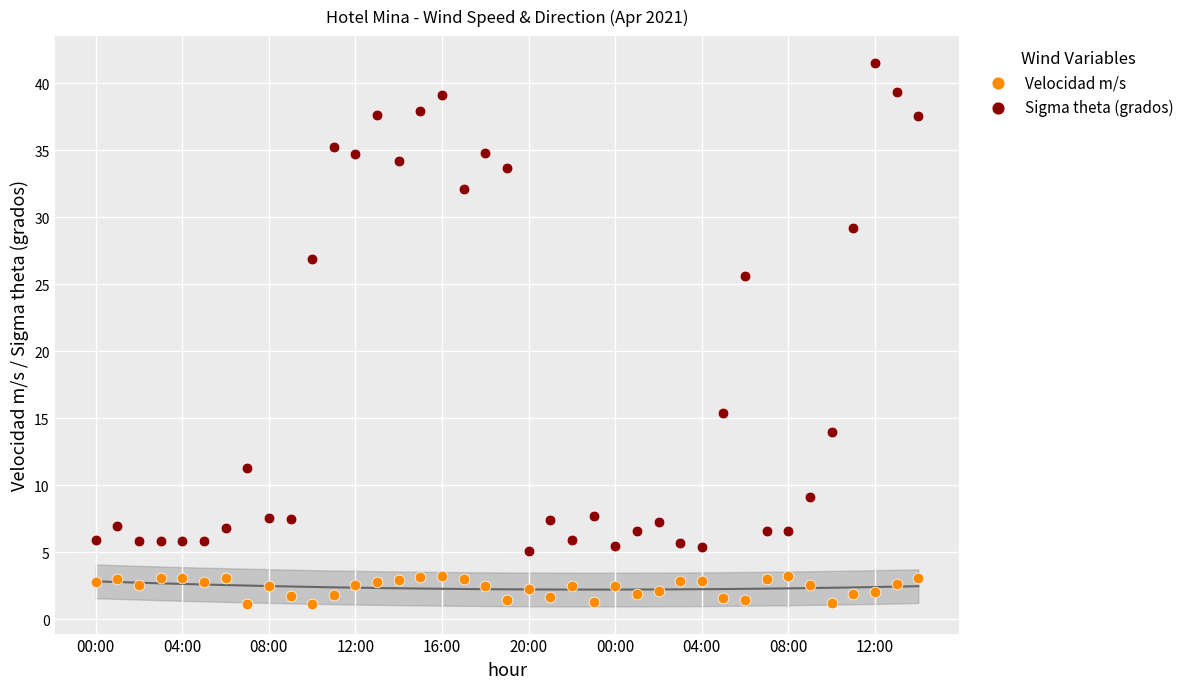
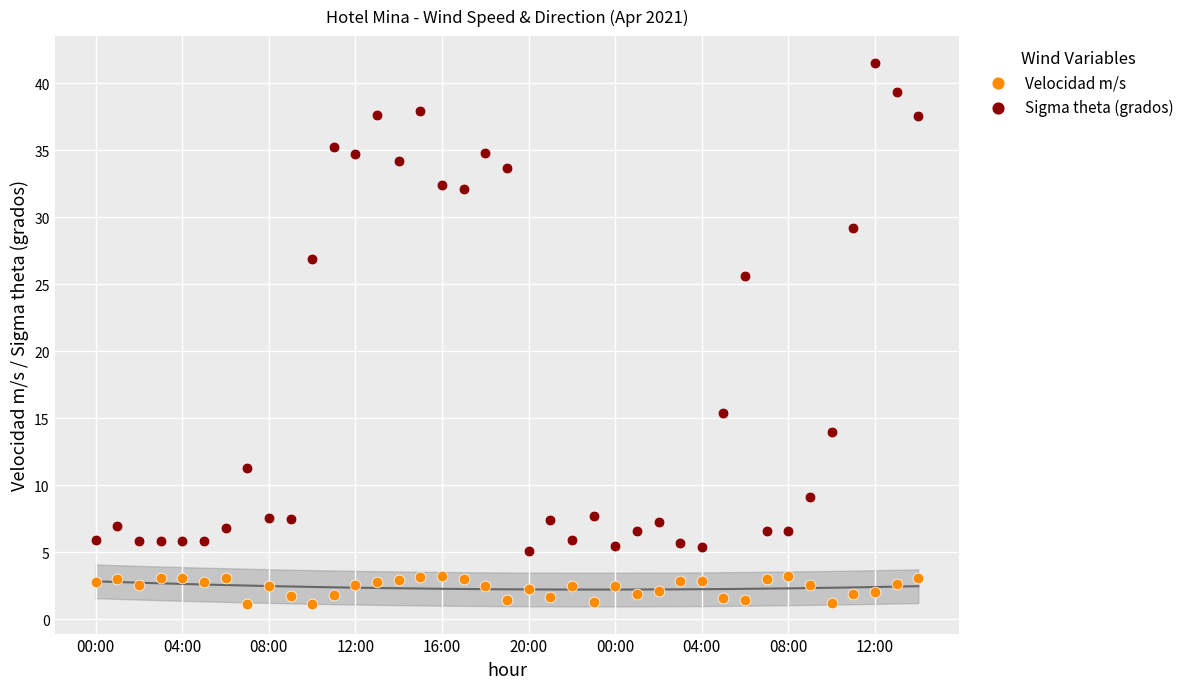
  {
    "Sigma theta (grados)": {
-     "16:00": 39.1
+     "16:00": 32.4
    }
  }
